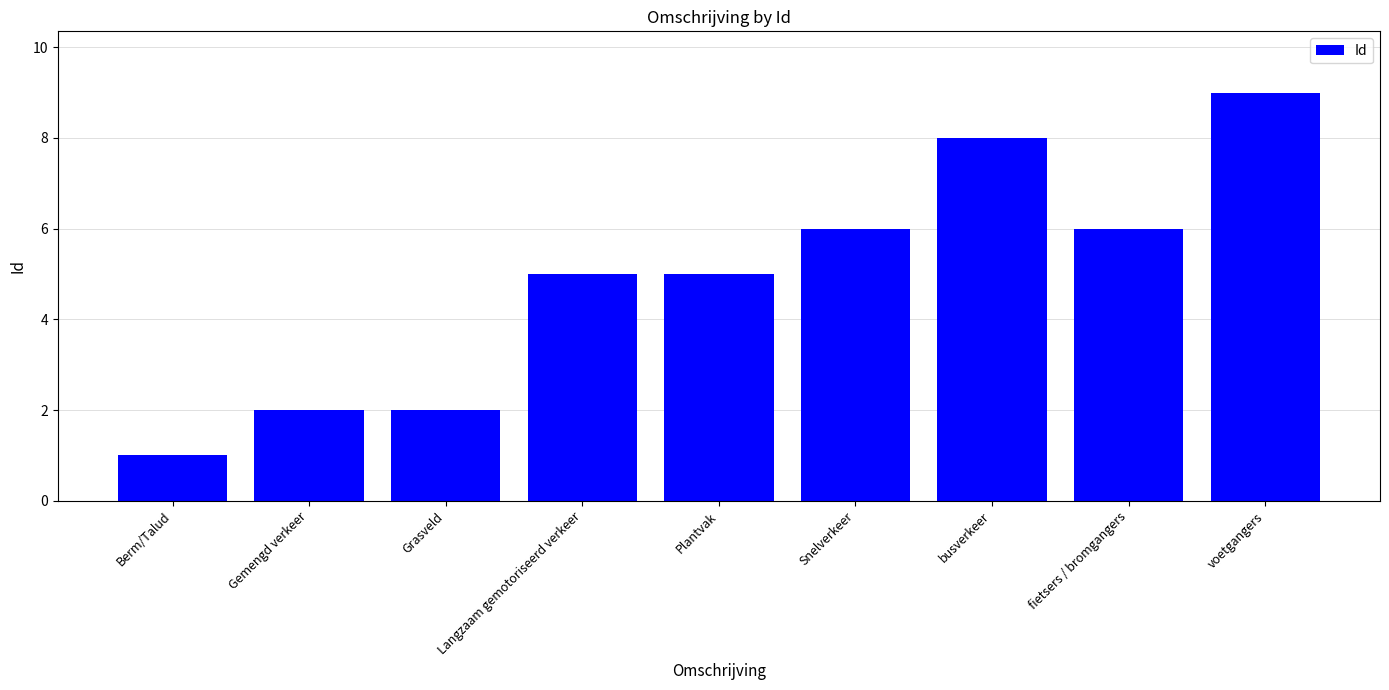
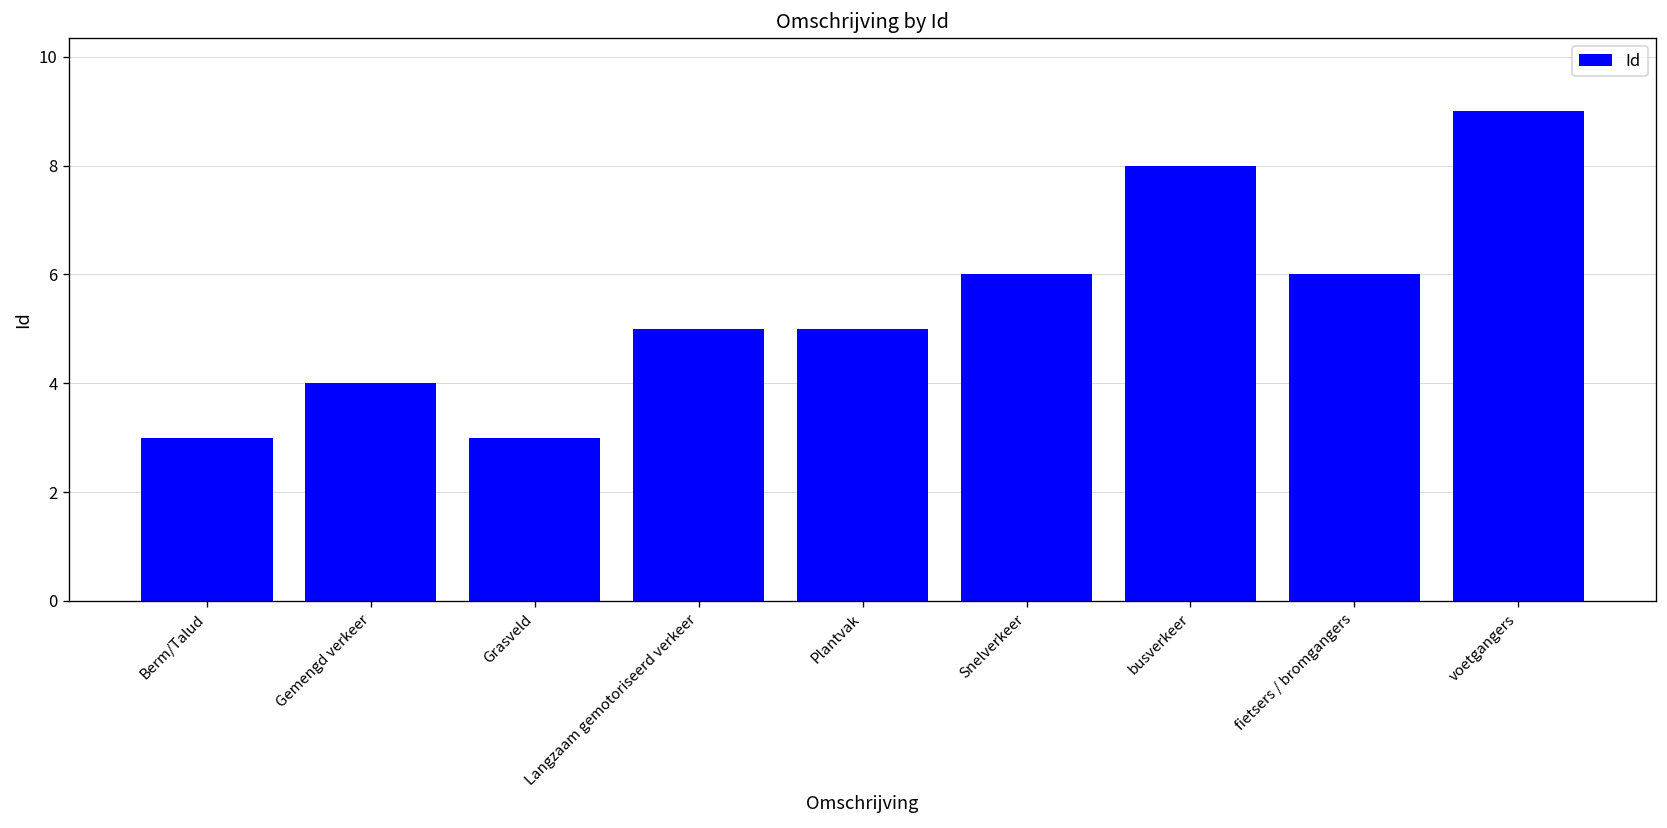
  {
-   "Berm/Talud": 1,
-   "Gemengd verkeer": 2,
-   "Grasveld": 2,
+   "Berm/Talud": 3,
+   "Gemengd verkeer": 4,
+   "Grasveld": 3,
    "Langzaam gemotoriseerd verkeer": 5,
    "Plantvak": 5,
    "Snelverkeer": 6,
    "busverkeer": 8,
    "fietsers / bromgangers": 6,
    "voetgangers": 9
  }
